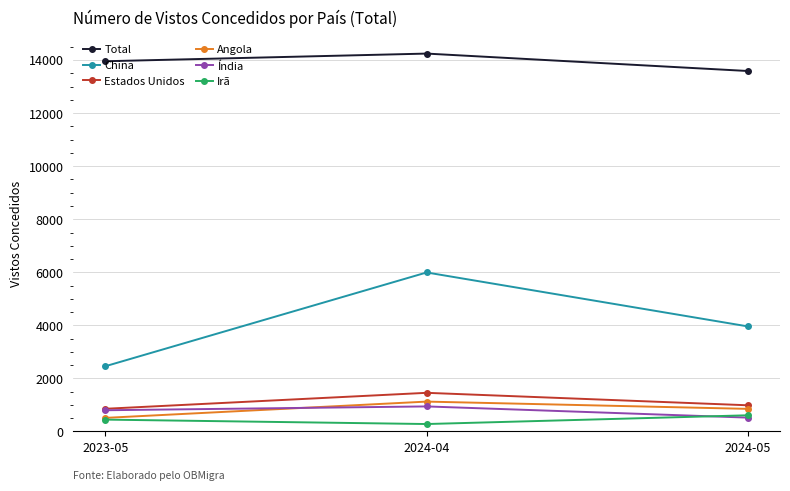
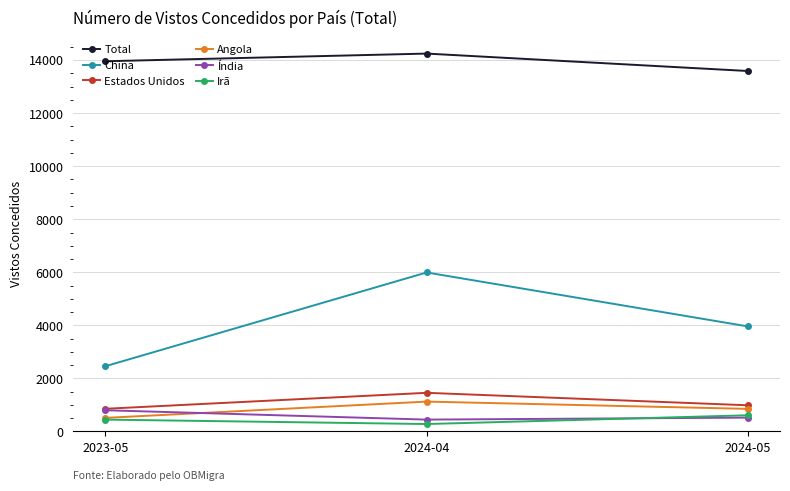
  {
    "Total": {
      "2023-05": 14000,
      "2024-04": 14200,
      "2024-05": 13600
    },
    "China": {
      "2023-05": 2500,
      "2024-04": 6000,
      "2024-05": 4000
    },
    "Estados Unidos": {
      "2024-04": 1500,
      "2024-05": 1000
    },
    "Angola": {
      "2024-04": 1100,
      "2024-05": 900
    },
    "Índia": {
-     "2024-04": 900
+     "2024-04": 400
    },
    "Irã": {
      "2024-04": 300
    }
  }
